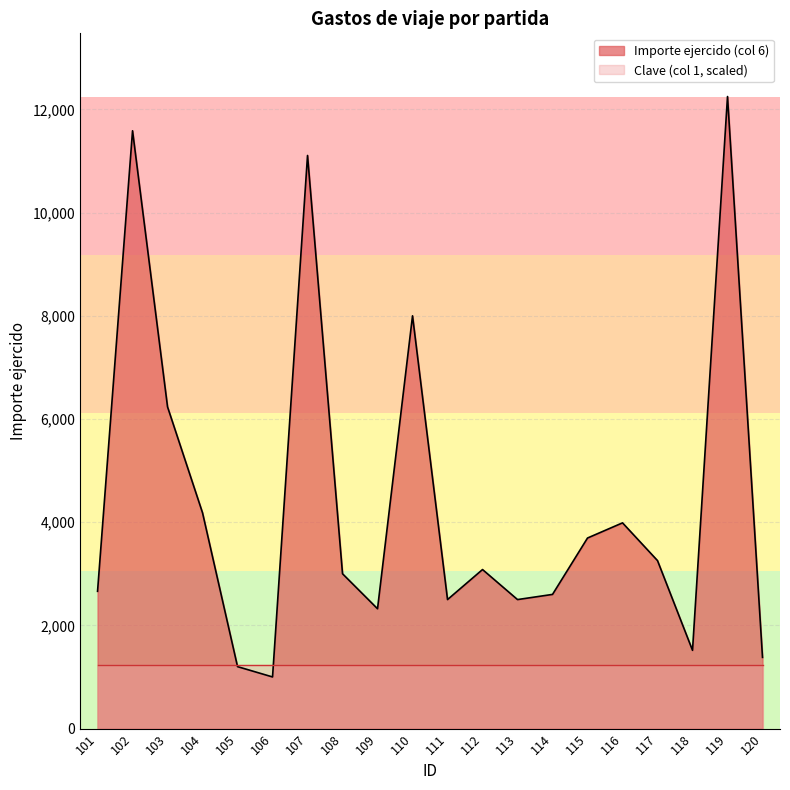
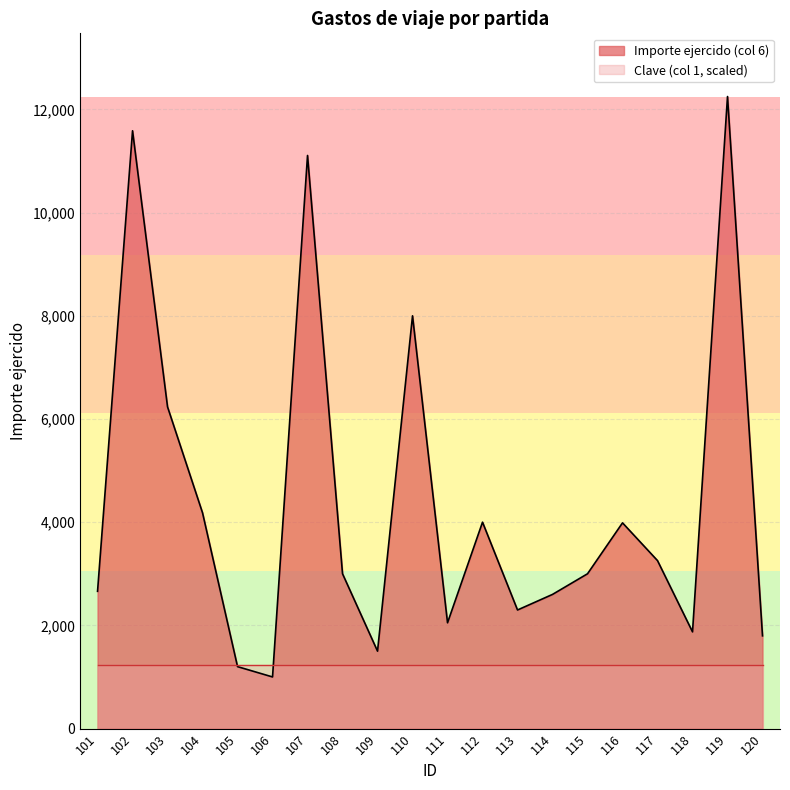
  {
    "Importe ejercido (col 6)": {
      "101": "2,700",
      "102": "11,600",
      "103": "6,200",
      "104": "4,200",
      "106": "1,000",
      "107": "11,100",
      "108": "3,000",
-     "109": "2,300",
+     "109": "1,500",
      "110": "8,000",
-     "111": "2,500",
-     "112": "3,100",
-     "113": "2,500",
+     "111": "2,100",
+     "112": "4,000",
+     "113": "2,300",
      "114": "2,600",
-     "115": "3,700",
+     "115": "3,000",
      "116": "4,000",
      "117": "3,300",
-     "118": "1,500",
+     "118": "1,900",
      "119": "12,300",
-     "120": "1,400"
+     "120": "1,800"
    },
    "Clave (col 1, scaled)": {
      "101": "1,200",
      "102": "1,200",
      "103": "1,200",
      "104": "1,200",
      "106": "1,200",
      "107": "1,200",
      "108": "1,200",
      "109": "1,200",
      "110": "1,200",
      "111": "1,200",
      "112": "1,200",
      "113": "1,200",
      "114": "1,200",
      "115": "1,200",
      "116": "1,200",
      "117": "1,200",
      "118": "1,200",
      "119": "1,200",
      "120": "1,200"
    }
  }
